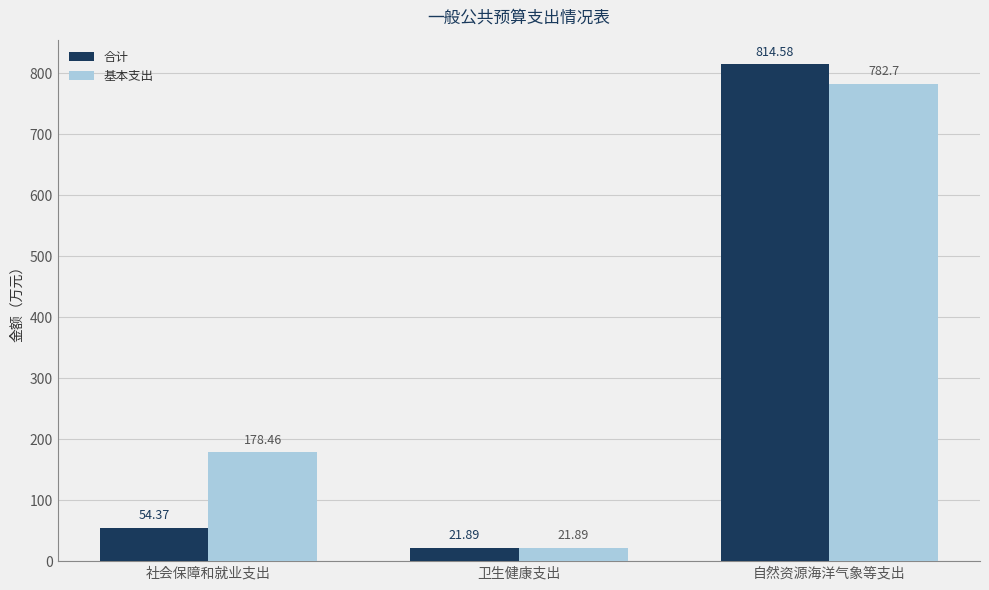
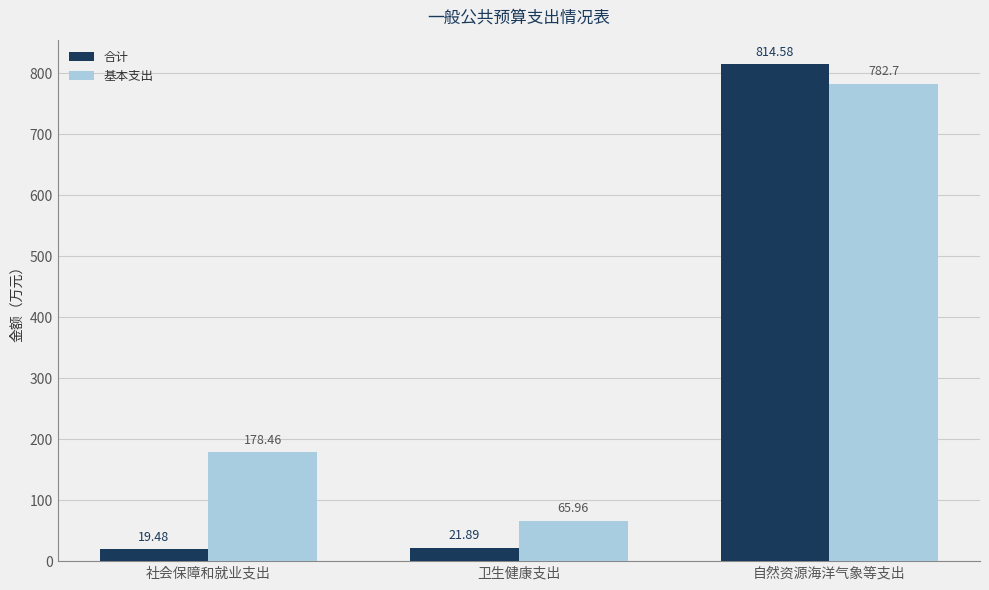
  {
    "合计": {
-     "社会保障和就业支出": 54.37,
+     "社会保障和就业支出": 19.48,
      "卫生健康支出": 21.89,
      "自然资源海洋气象等支出": 814.58
    },
    "基本支出": {
      "社会保障和就业支出": 178.46,
-     "卫生健康支出": 21.89,
+     "卫生健康支出": 65.96,
      "自然资源海洋气象等支出": 782.7
    }
  }
